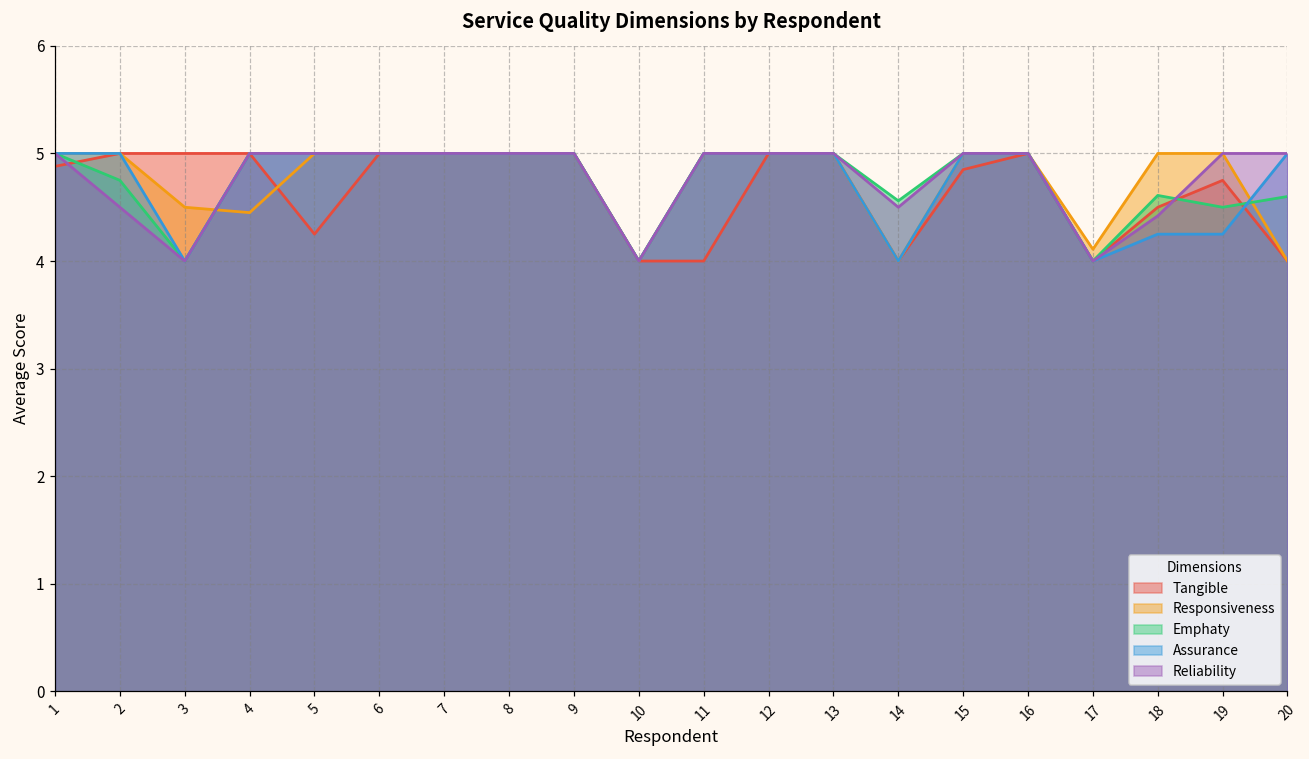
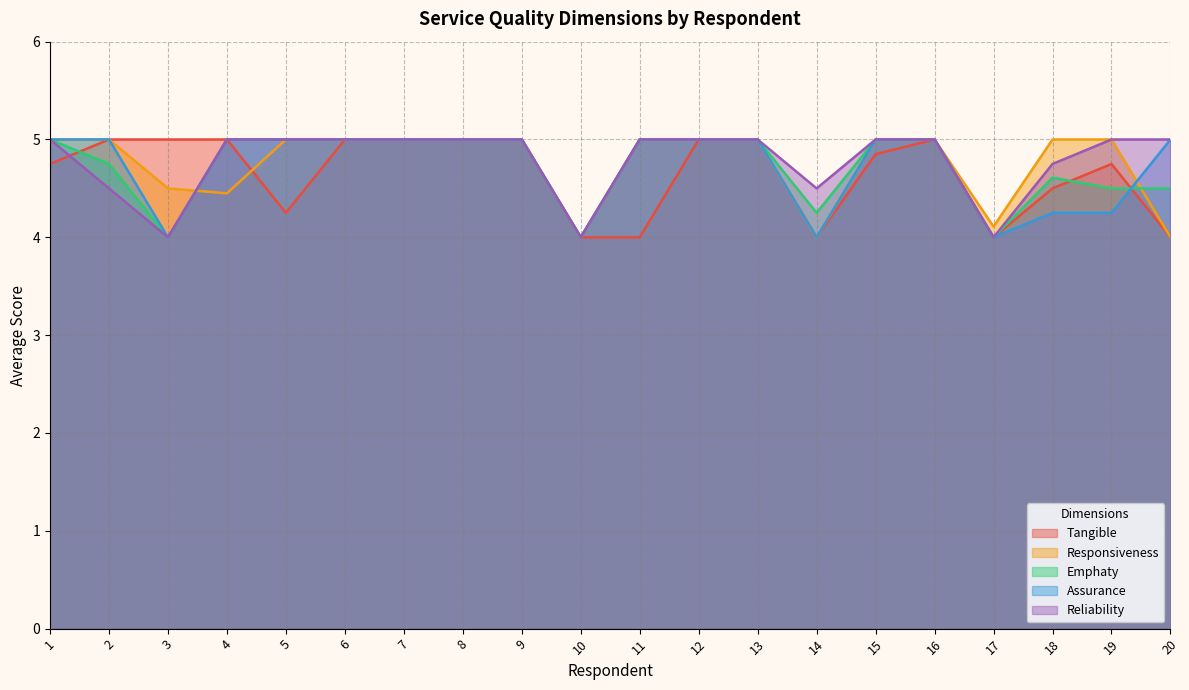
  {
    "Tangible": {
-     "1": 4.9,
+     "1": 4.8,
      "3": 5.0,
      "5": 4.3,
      "11": 4.0,
      "15": 4.9,
      "18": 4.5,
      "19": 4.8
    },
    "Responsiveness": {
      "3": 4.5,
      "4": 4.5,
      "17": 4.1,
      "18": 5.0
    },
    "Emphaty": {
      "2": 4.8,
-     "14": 4.6,
+     "14": 4.3,
      "18": 4.6,
      "19": 4.5,
-     "20": 4.6
+     "20": 4.5
    },
    "Assurance": {
      "18": 4.3,
      "19": 4.3
    },
    "Reliability": {
      "2": 4.5,
      "14": 4.5,
-     "18": 4.4
+     "18": 4.8
    }
  }
